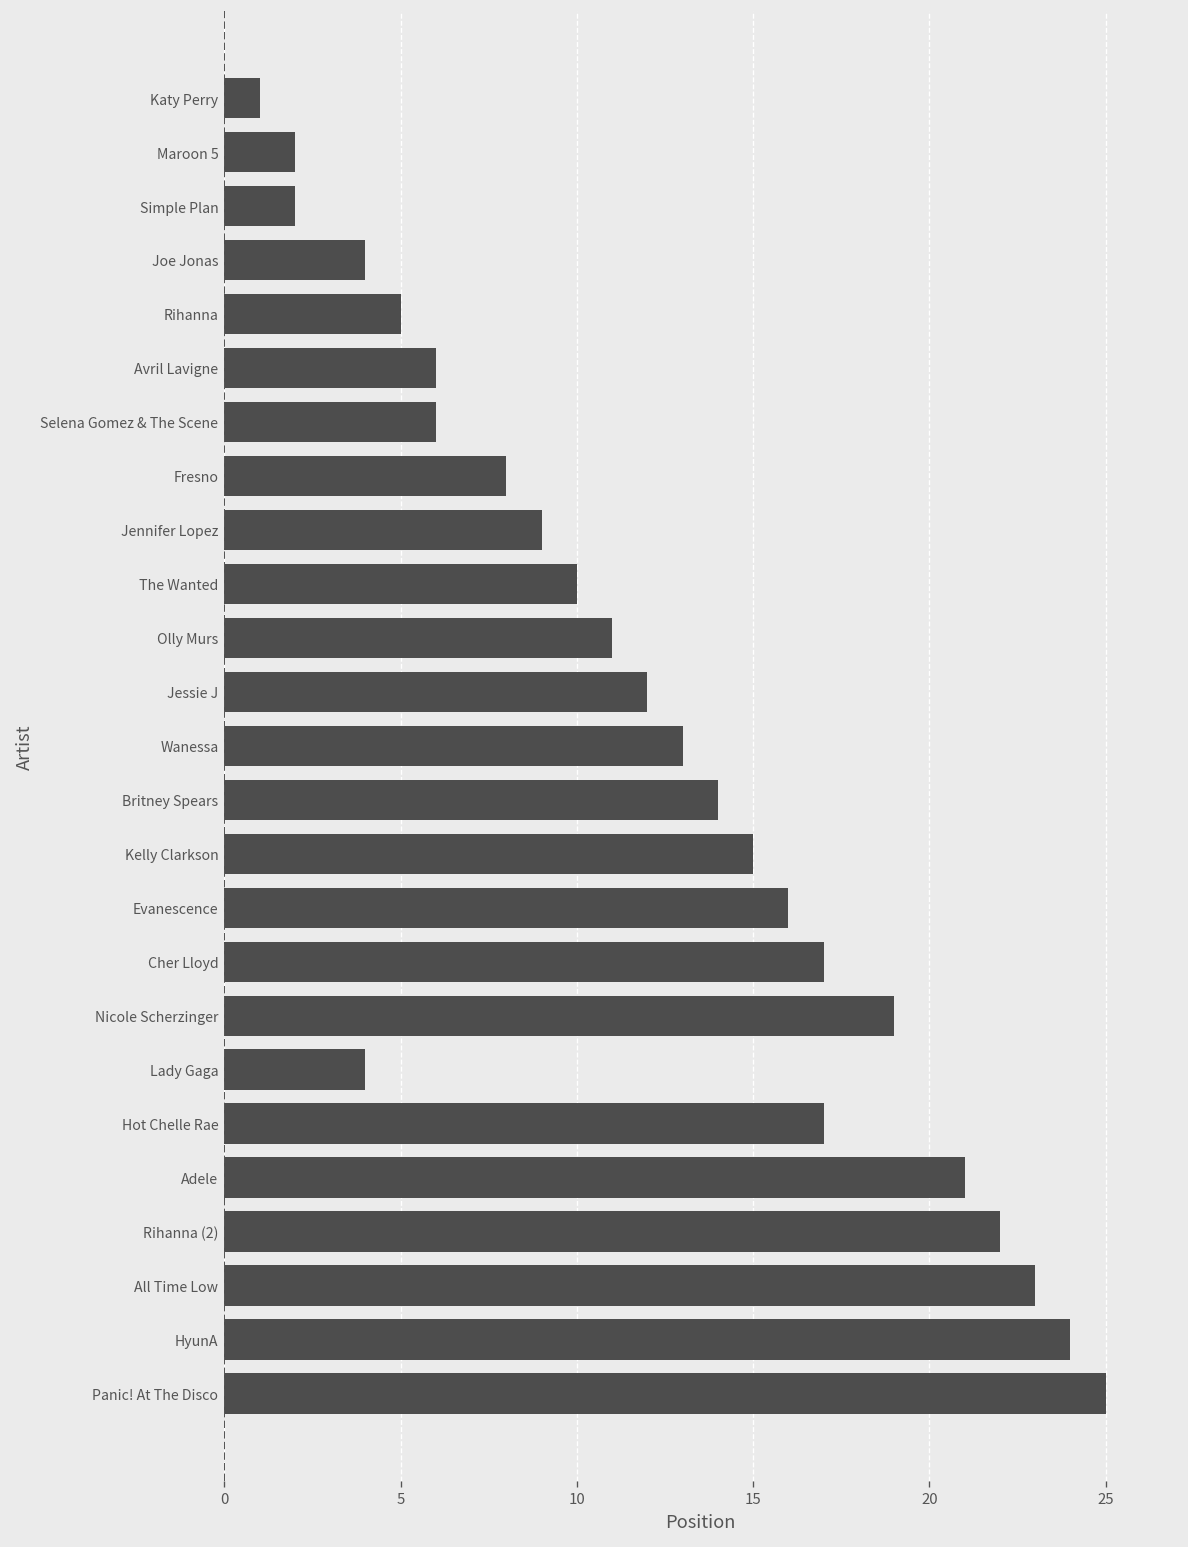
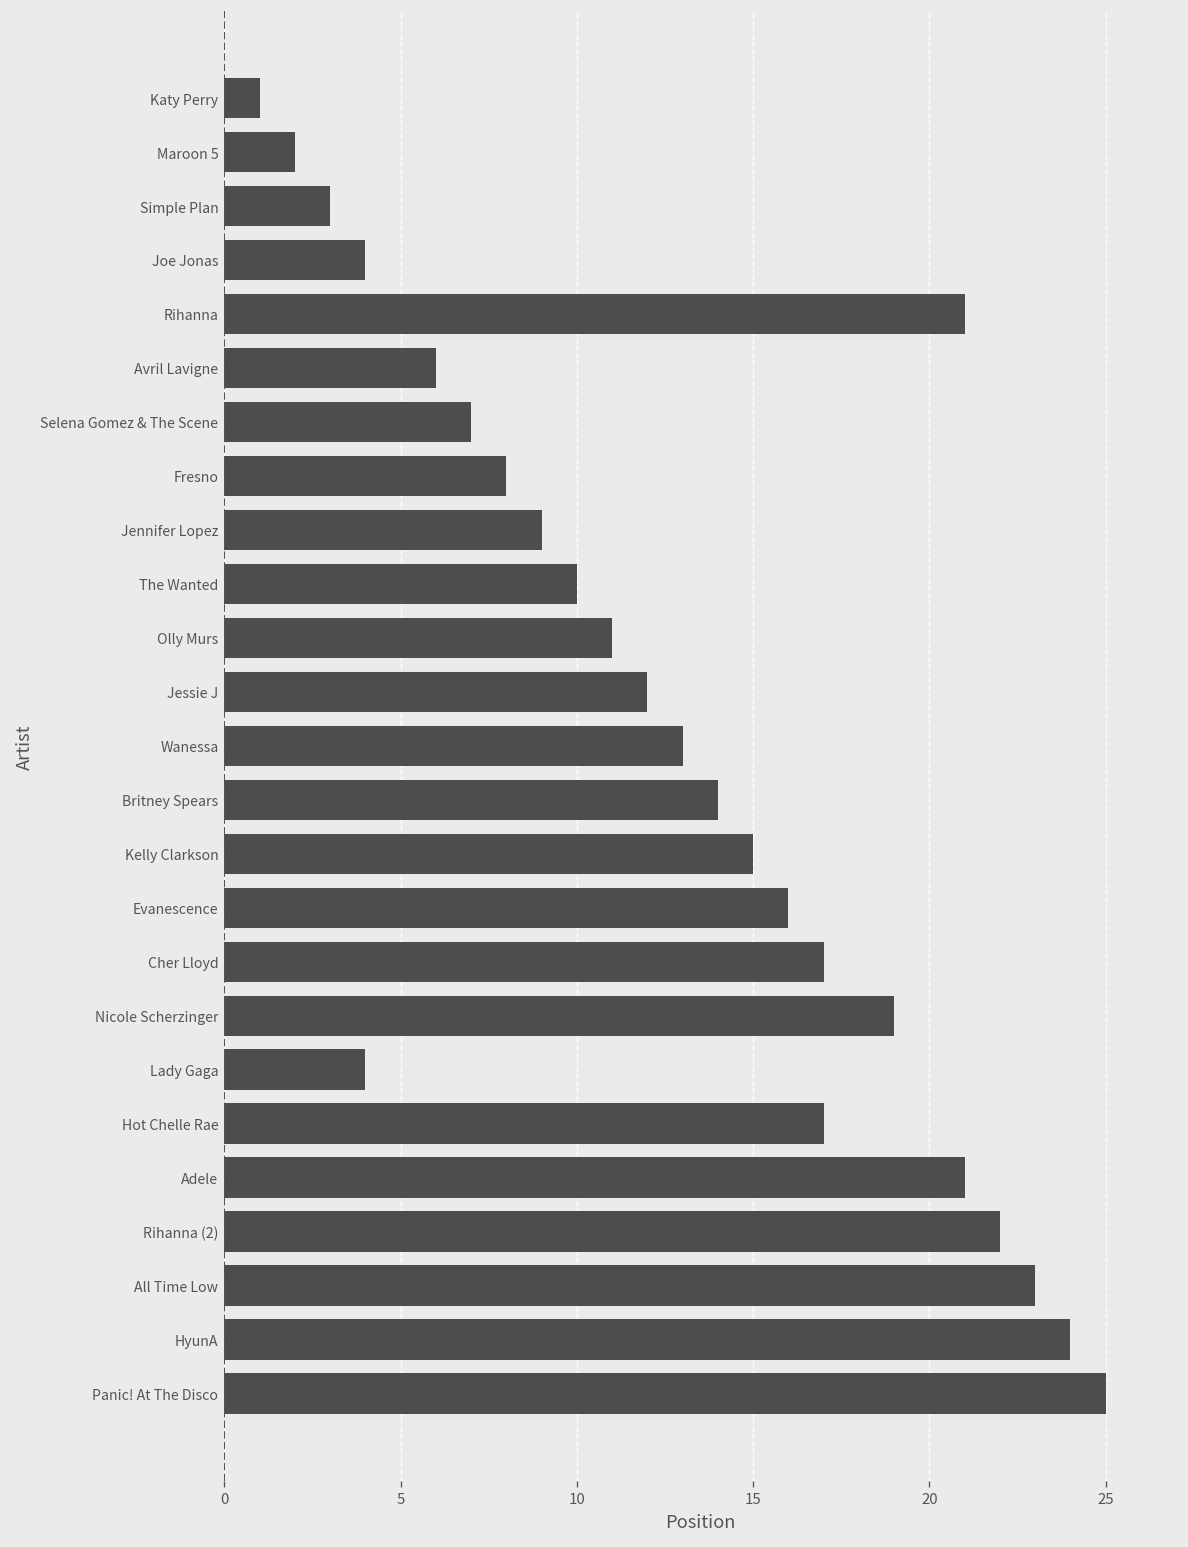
  {
    "Katy Perry": 1,
    "Maroon 5": 2,
-   "Simple Plan": 2,
+   "Simple Plan": 3,
    "Joe Jonas": 4,
-   "Rihanna": 5,
+   "Rihanna": 21,
    "Avril Lavigne": 6,
-   "Selena Gomez & The Scene": 6,
+   "Selena Gomez & The Scene": 7,
    "Fresno": 8,
    "Jennifer Lopez": 9,
    "The Wanted": 10,
    "Olly Murs": 11,
    "Jessie J": 12,
    "Wanessa": 13,
    "Britney Spears": 14,
    "Kelly Clarkson": 15,
    "Evanescence": 16,
    "Cher Lloyd": 17,
    "Nicole Scherzinger": 19,
    "Lady Gaga": 4,
    "Hot Chelle Rae": 17,
    "Adele": 21,
    "Rihanna (2)": 22,
    "All Time Low": 23,
    "HyunA": 24,
    "Panic! At The Disco": 25
  }
